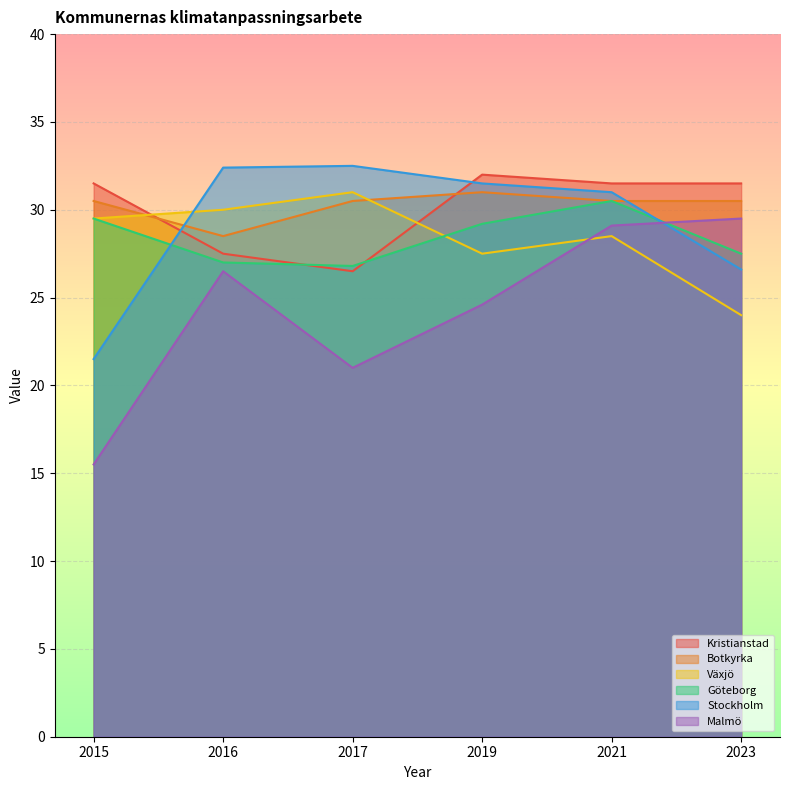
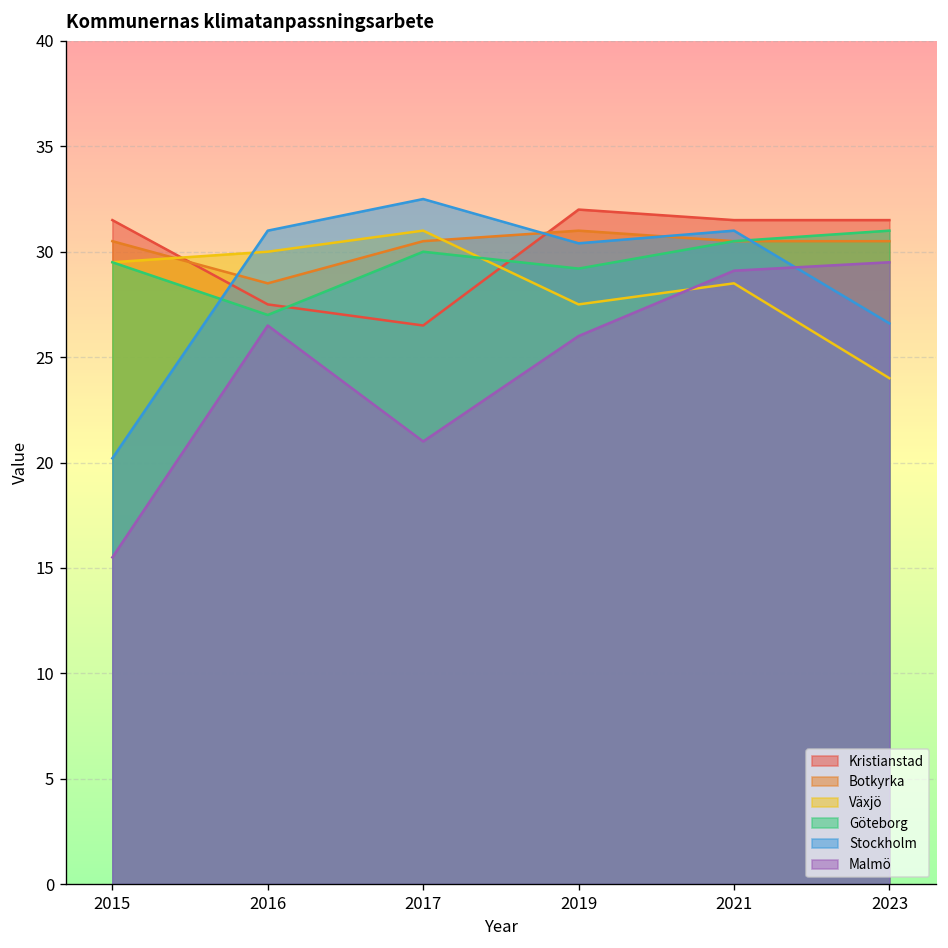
  {
    "Göteborg": {
      "2016": 27.0,
-     "2017": 26.8,
+     "2017": 30.0,
      "2019": 29.2,
-     "2023": 27.5
+     "2023": 31.0
    },
    "Stockholm": {
-     "2015": 21.5,
-     "2016": 32.4,
+     "2015": 20.2,
+     "2016": 31.0,
      "2017": 32.5,
-     "2019": 31.5,
+     "2019": 30.4,
      "2021": 31.0,
      "2023": 26.6
    },
    "Malmö": {
      "2015": 15.5,
      "2016": 26.5,
      "2017": 21.0,
-     "2019": 24.6,
+     "2019": 26.0,
      "2021": 29.1,
      "2023": 29.5
    }
  }
